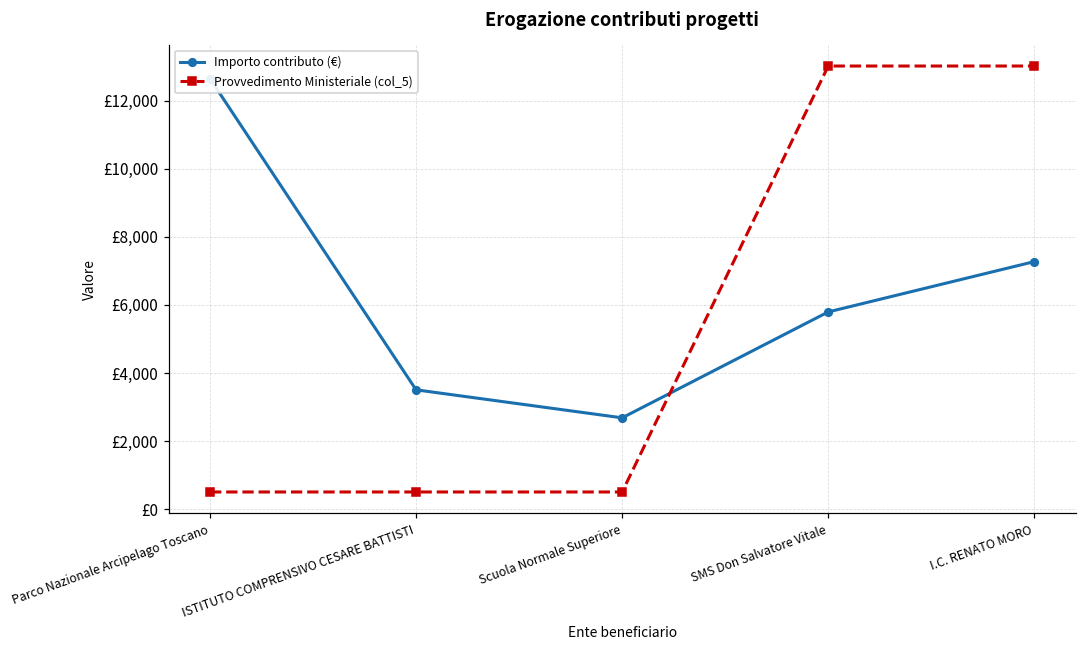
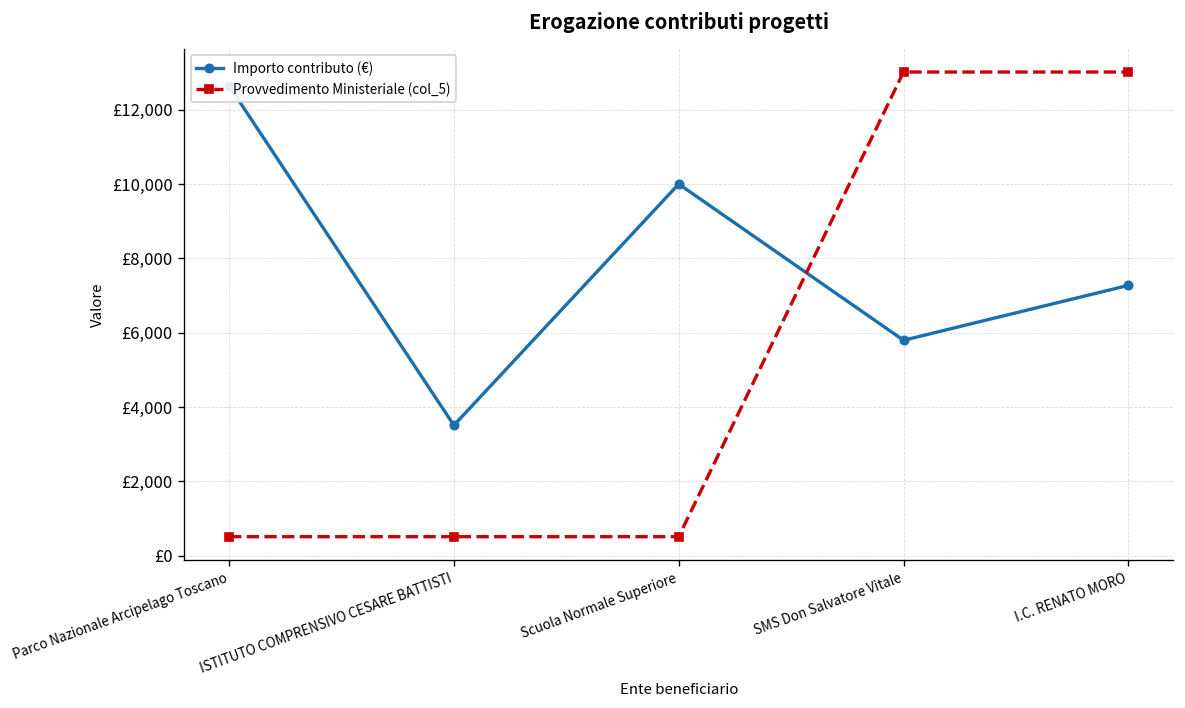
  {
    "Importo contributo (€)": {
      "ISTITUTO COMPRENSIVO CESARE BATTISTI": "£3,500",
-     "Scuola Normale Superiore": "£2,700",
+     "Scuola Normale Superiore": "£10,000",
      "SMS Don Salvatore Vitale": "£5,800",
      "I.C. RENATO MORO": "£7,300"
    },
    "Provvedimento Ministeriale (col_5)": {
      "Parco Nazionale Arcipelago Toscano": "£500",
      "ISTITUTO COMPRENSIVO CESARE BATTISTI": "£500",
      "Scuola Normale Superiore": "£500",
      "SMS Don Salvatore Vitale": "£13,000",
      "I.C. RENATO MORO": "£13,000"
    }
  }
